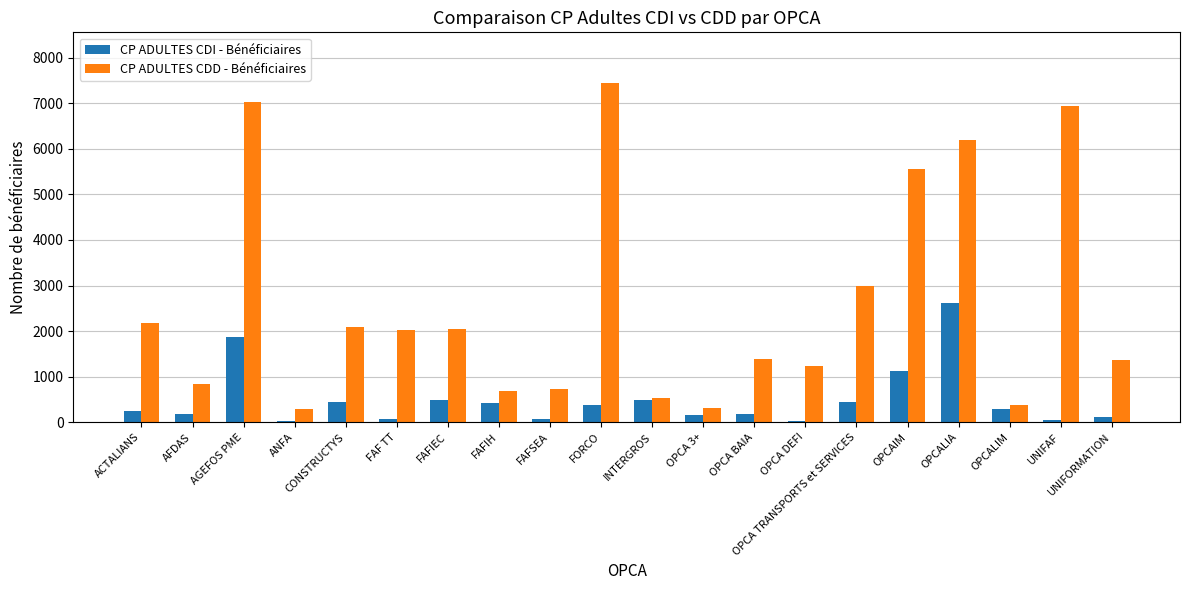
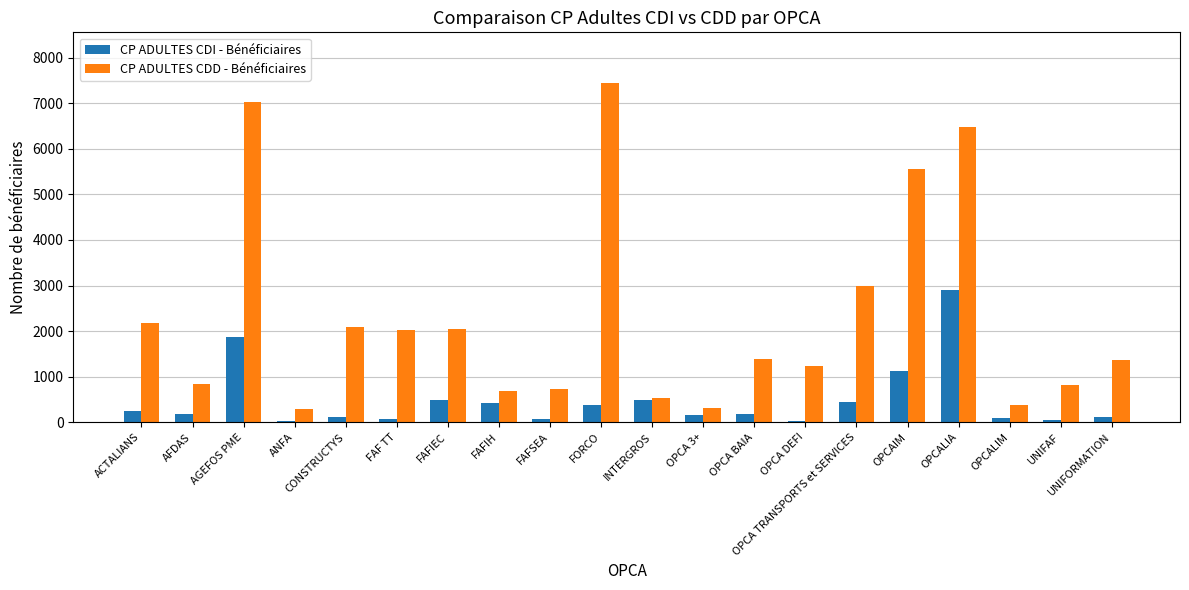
  {
    "CP ADULTES CDI - Bénéficiaires": {
      "ACTALIANS": 200,
      "AFDAS": 200,
      "AGEFOS PME": 1900,
-     "CONSTRUCTYS": 400,
+     "CONSTRUCTYS": 100,
      "FAF TT": 100,
      "FAFIEC": 500,
      "FAFIH": 400,
      "FAFSEA": 100,
      "FORCO": 400,
      "INTERGROS": 500,
      "OPCA 3+": 200,
      "OPCA BAIA": 200,
      "OPCA TRANSPORTS et SERVICES": 500,
      "OPCAIM": 1100,
-     "OPCALIA": 2600,
-     "OPCALIM": 300,
+     "OPCALIA": 2900,
+     "OPCALIM": 100,
      "UNIFORMATION": 100
    },
    "CP ADULTES CDD - Bénéficiaires": {
      "ACTALIANS": 2200,
      "AFDAS": 800,
      "AGEFOS PME": 7000,
      "ANFA": 300,
      "CONSTRUCTYS": 2100,
      "FAF TT": 2000,
      "FAFIEC": 2100,
      "FAFIH": 700,
      "FAFSEA": 700,
      "FORCO": 7400,
      "INTERGROS": 500,
      "OPCA 3+": 300,
      "OPCA BAIA": 1400,
      "OPCA DEFI": 1200,
      "OPCA TRANSPORTS et SERVICES": 3000,
      "OPCAIM": 5600,
-     "OPCALIA": 6200,
+     "OPCALIA": 6500,
      "OPCALIM": 400,
-     "UNIFAF": 7000,
+     "UNIFAF": 800,
      "UNIFORMATION": 1400
    }
  }
